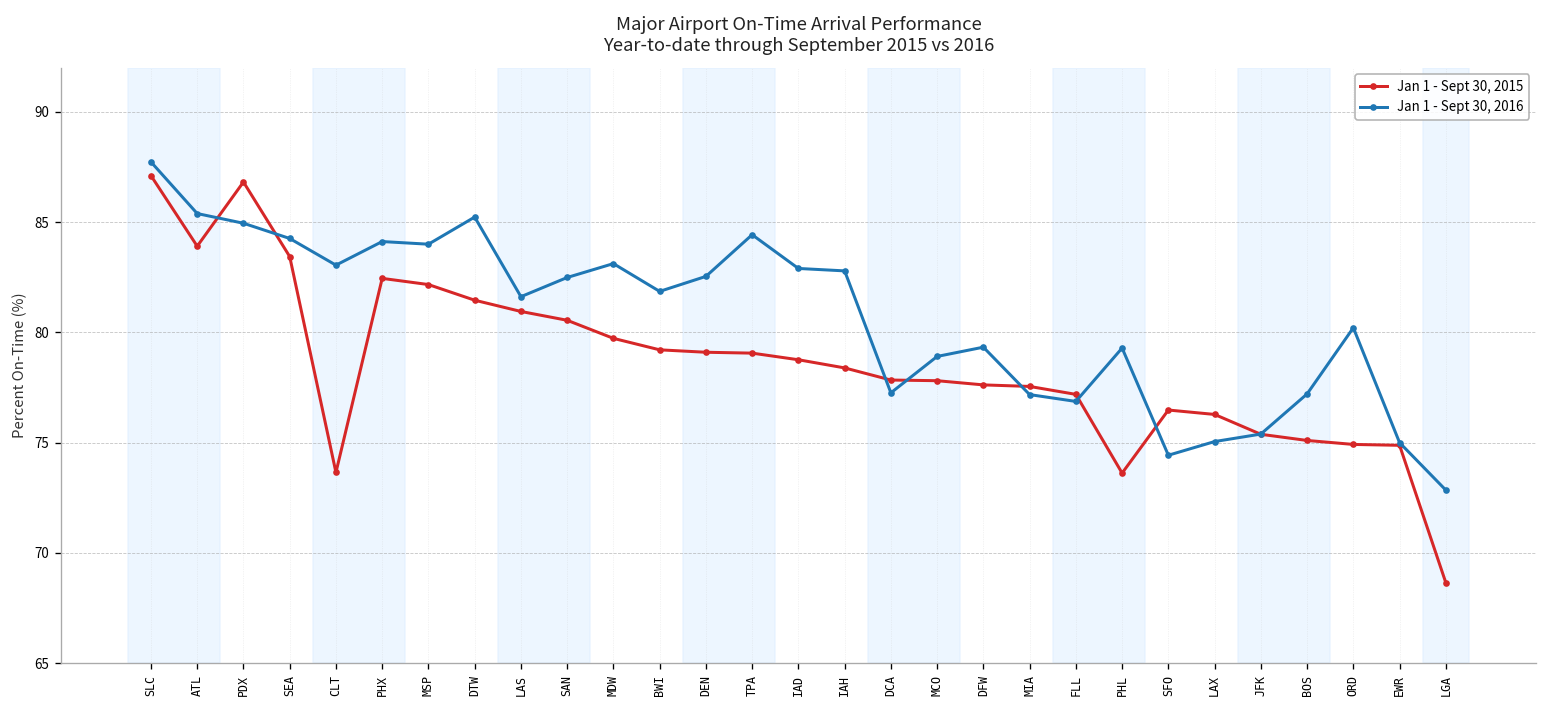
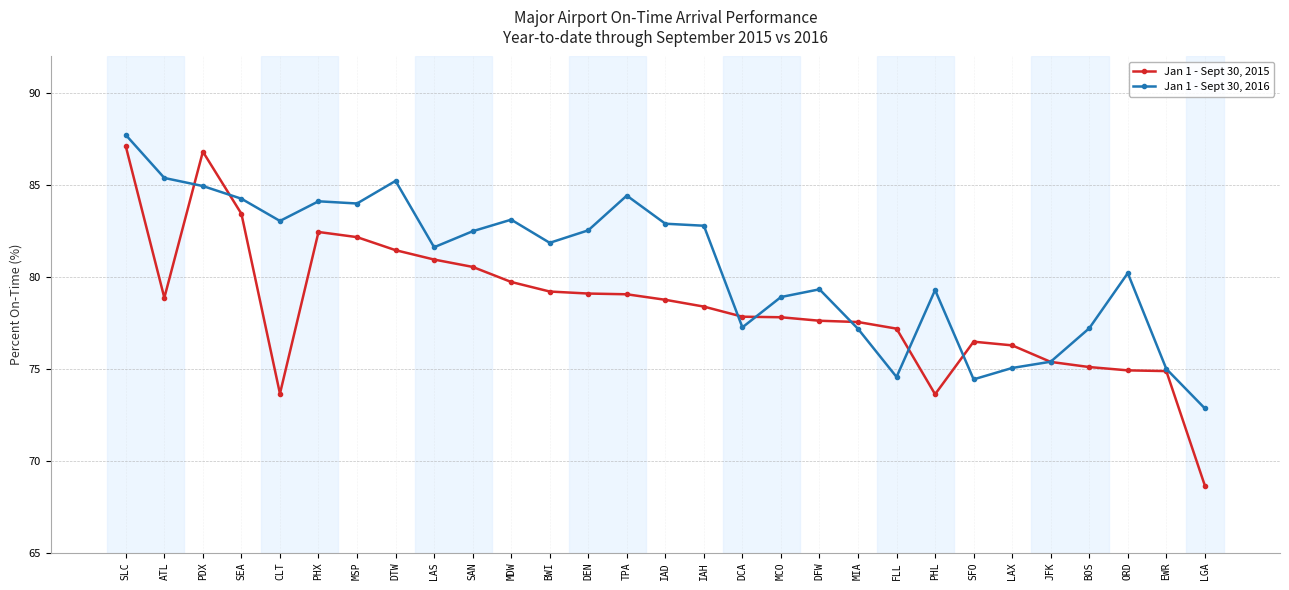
  {
    "Jan 1 - Sept 30, 2015": {
      "SLC": 87.1,
-     "ATL": 83.9,
+     "ATL": 78.9,
      "PDX": 86.8,
      "SEA": 83.4,
      "CLT": 73.7,
      "PHX": 82.5,
      "MSP": 82.2,
      "DTW": 81.5,
      "LAS": 81.0,
      "SAN": 80.6,
      "MDW": 79.7,
      "BWI": 79.2,
      "DEN": 79.1,
      "TPA": 79.1,
      "IAD": 78.8,
      "IAH": 78.4,
      "DCA": 77.8,
      "MCO": 77.8,
      "DFW": 77.6,
      "MIA": 77.6,
      "FLL": 77.2,
      "PHL": 73.6,
      "SFO": 76.5,
      "LAX": 76.3,
      "BOS": 75.1,
      "ORD": 74.9,
      "LGA": 68.7
    },
    "Jan 1 - Sept 30, 2016": {
      "SLC": 87.7,
      "ATL": 85.4,
      "PDX": 85.0,
      "SEA": 84.3,
      "CLT": 83.1,
      "PHX": 84.1,
      "MSP": 84.0,
      "DTW": 85.2,
      "LAS": 81.6,
      "SAN": 82.5,
      "MDW": 83.1,
      "BWI": 81.9,
      "DEN": 82.5,
      "TPA": 84.4,
      "IAD": 82.9,
      "IAH": 82.8,
      "DCA": 77.3,
      "MCO": 78.9,
      "DFW": 79.3,
      "MIA": 77.2,
-     "FLL": 76.9,
+     "FLL": 74.6,
      "PHL": 79.3,
      "SFO": 74.4,
      "LAX": 75.1,
      "BOS": 77.2,
      "ORD": 80.2,
      "LGA": 72.9
    }
  }
